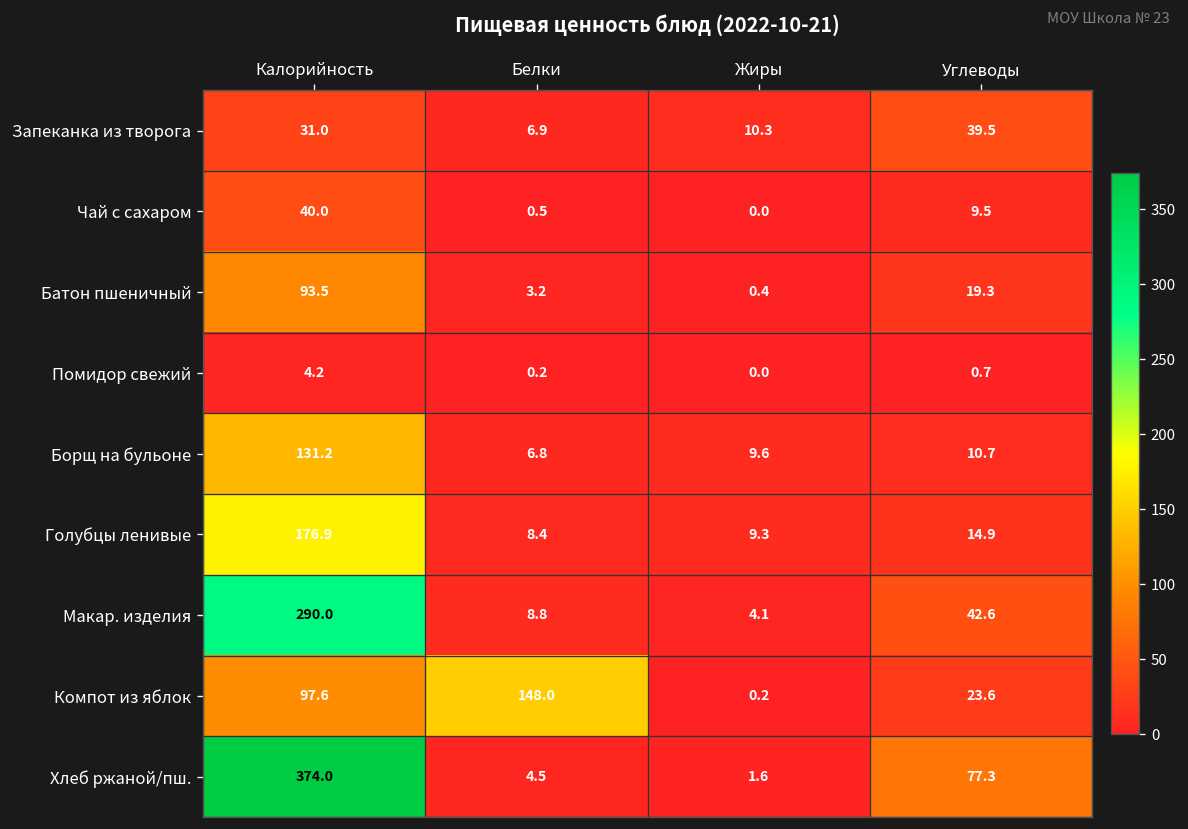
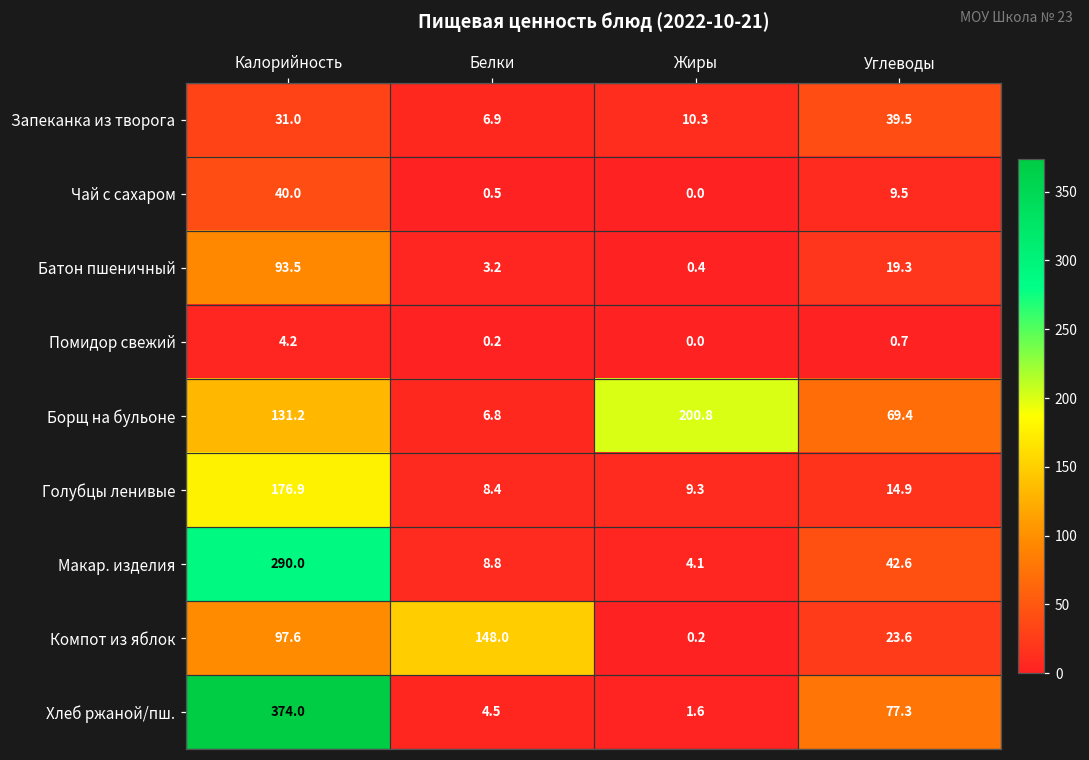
  {
    "Запеканка из творога": {
      "Калорийность": 31.0,
      "Белки": 6.9,
      "Жиры": 10.3,
      "Углеводы": 39.5
    },
    "Чай с сахаром": {
      "Калорийность": 40.0,
      "Белки": 0.5,
      "Жиры": 0.0,
      "Углеводы": 9.5
    },
    "Батон пшеничный": {
      "Калорийность": 93.5,
      "Белки": 3.2,
      "Жиры": 0.4,
      "Углеводы": 19.3
    },
    "Помидор свежий": {
      "Калорийность": 4.2,
      "Белки": 0.2,
      "Жиры": 0.0,
      "Углеводы": 0.7
    },
    "Борщ на бульоне": {
      "Калорийность": 131.2,
      "Белки": 6.8,
-     "Жиры": 9.6,
-     "Углеводы": 10.7
+     "Жиры": 200.8,
+     "Углеводы": 69.4
    },
    "Голубцы ленивые": {
      "Калорийность": 176.9,
      "Белки": 8.4,
      "Жиры": 9.3,
      "Углеводы": 14.9
    },
    "Макар. изделия": {
      "Калорийность": 290.0,
      "Белки": 8.8,
      "Жиры": 4.1,
      "Углеводы": 42.6
    },
    "Компот из яблок": {
      "Калорийность": 97.6,
      "Белки": 148.0,
      "Жиры": 0.2,
      "Углеводы": 23.6
    },
    "Хлеб ржаной/пш.": {
      "Калорийность": 374.0,
      "Белки": 4.5,
      "Жиры": 1.6,
      "Углеводы": 77.3
    }
  }
